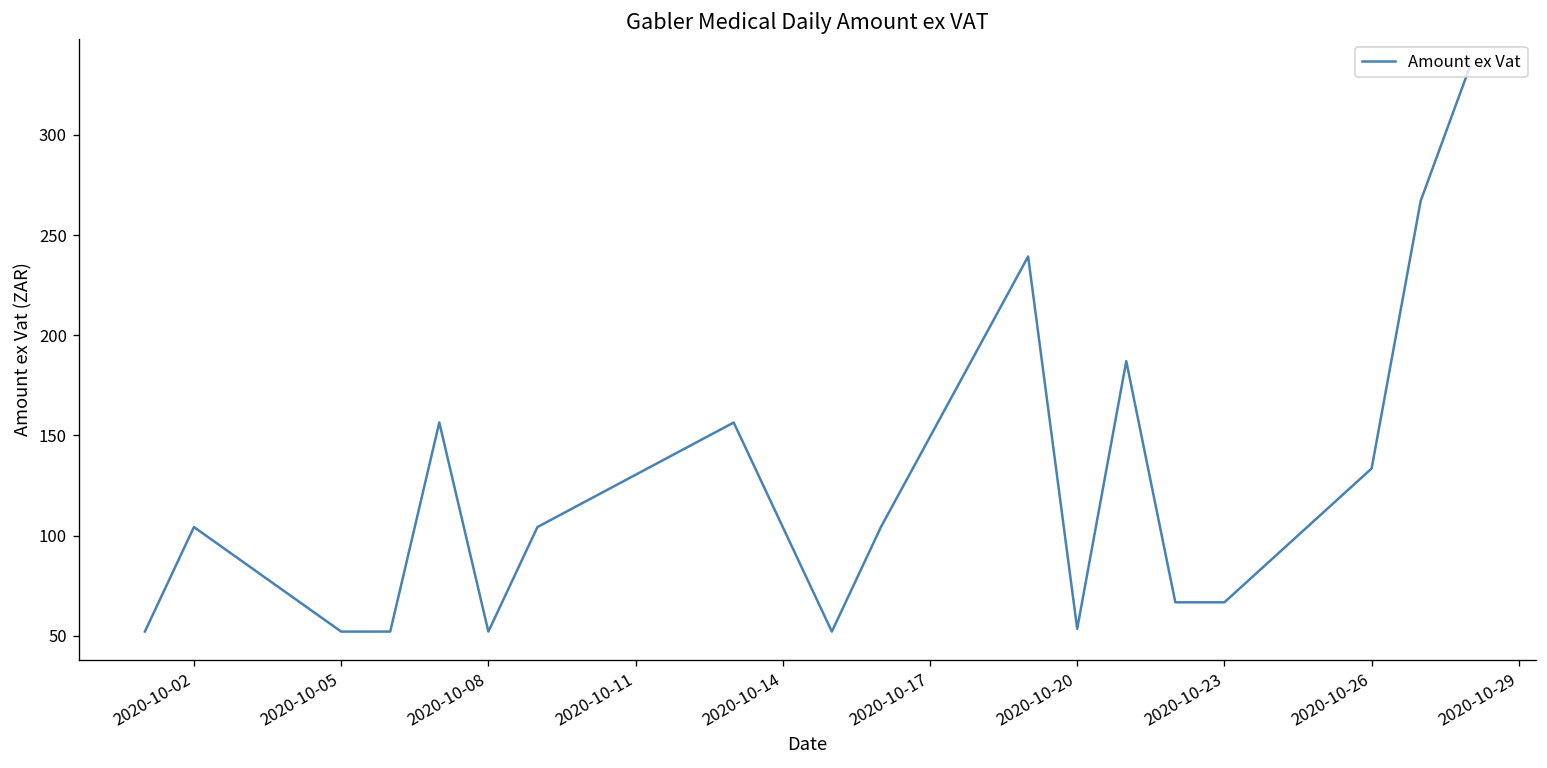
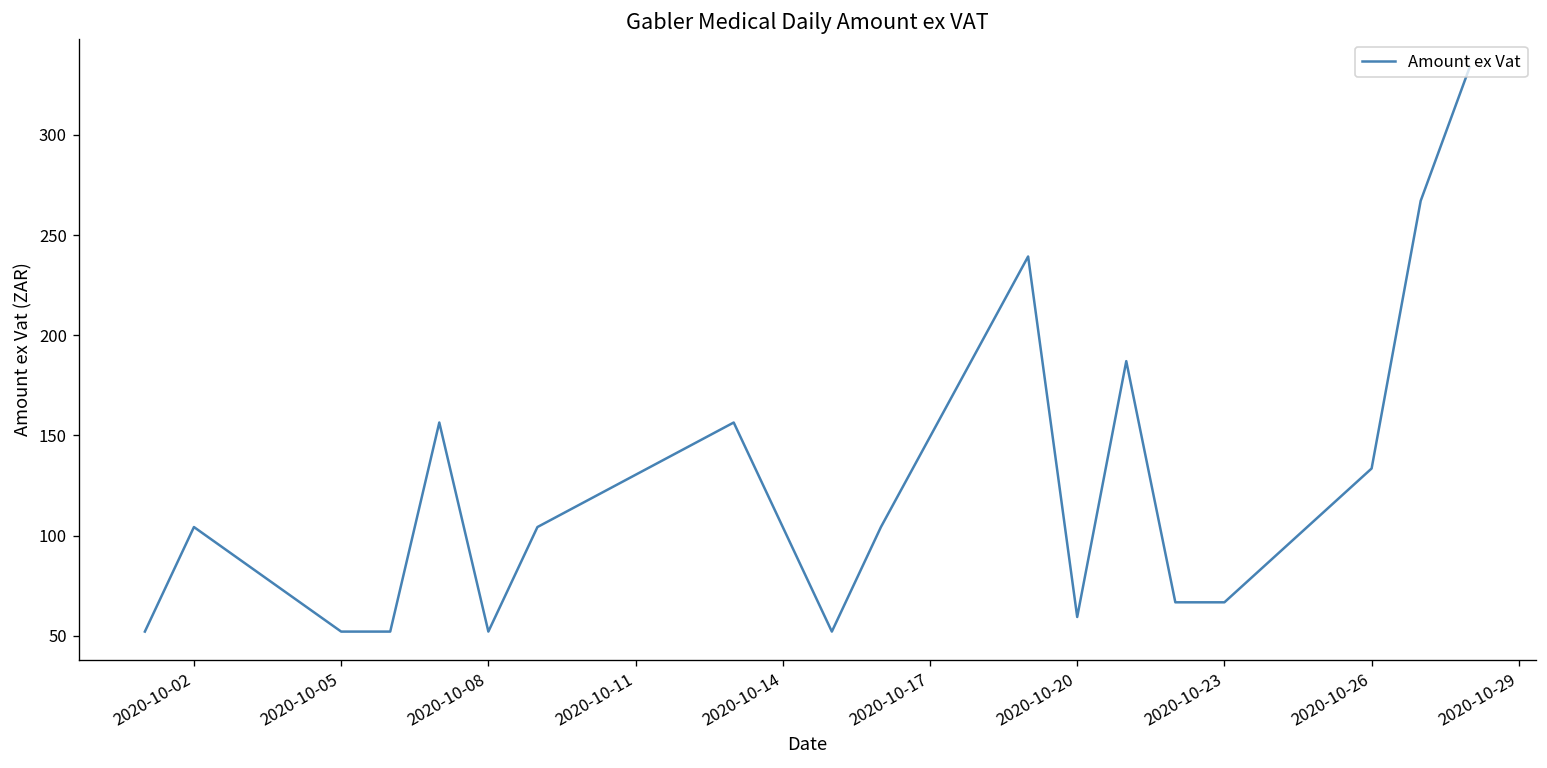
  {
    "2020-10-02": 104,
    "2020-10-05": 52,
    "2020-10-08": 52,
    "2020-10-14": 104,
-   "2020-10-20": 54,
+   "2020-10-20": 59,
    "2020-10-23": 67,
    "2020-10-26": 134
  }
